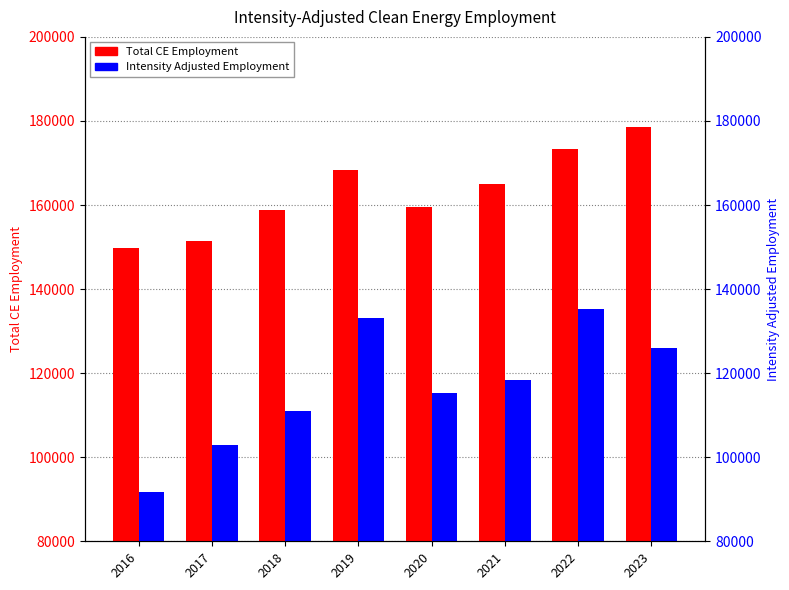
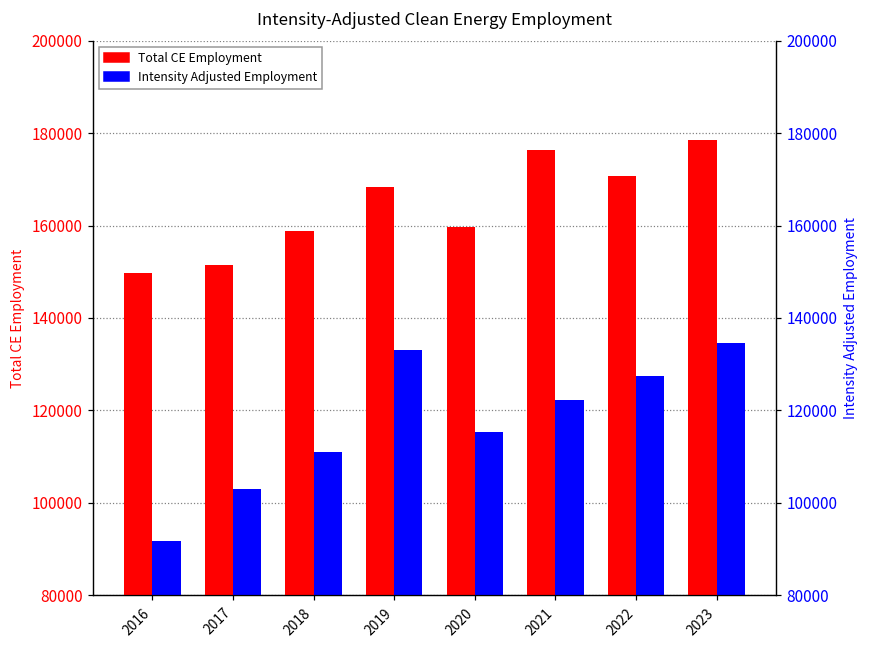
  {
    "Total CE Employment": {
      "2016": 150000,
      "2017": 151000,
      "2018": 159000,
      "2019": 168000,
      "2020": 160000,
-     "2021": 165000,
-     "2022": 173000,
+     "2021": 176000,
+     "2022": 171000,
      "2023": 178000
    },
    "Intensity Adjusted Employment": {
      "2016": 92000,
      "2017": 103000,
      "2018": 111000,
      "2019": 133000,
      "2020": 115000,
-     "2021": 118000,
-     "2022": 135000,
-     "2023": 126000
+     "2021": 122000,
+     "2022": 127000,
+     "2023": 135000
    }
  }
